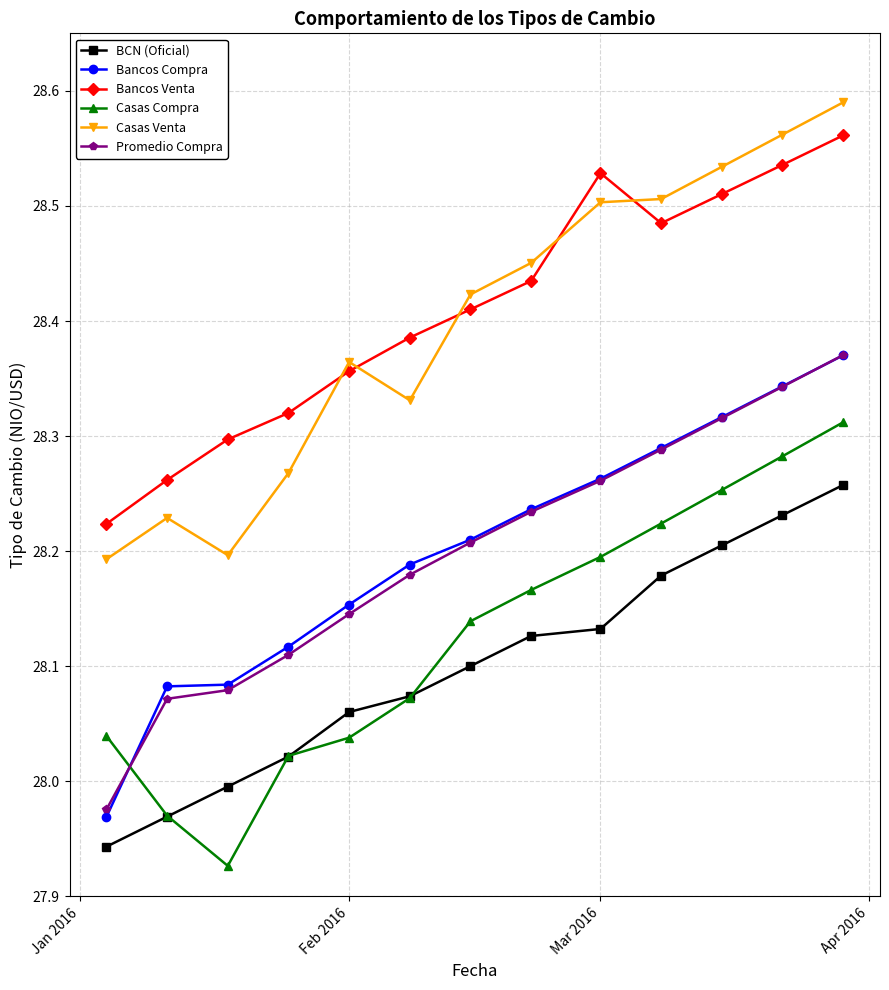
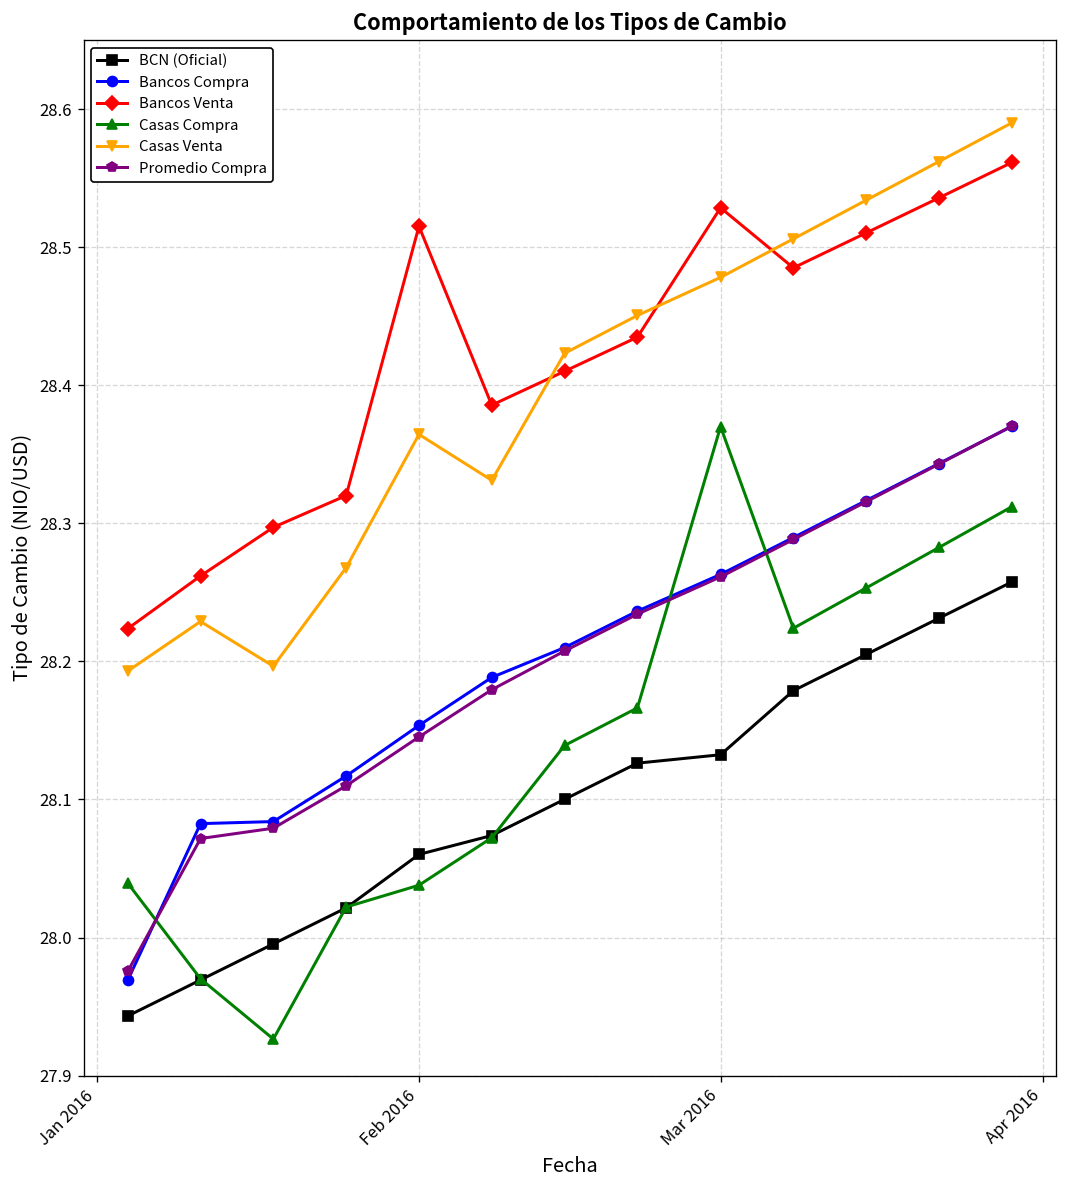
  {
    "BCN (Oficial)": {
      "Feb 2016": 28.060,
      "Mar 2016": 28.132
    },
    "Bancos Compra": {
      "Feb 2016": 28.154
    },
    "Bancos Venta": {
-     "Feb 2016": 28.356,
+     "Feb 2016": 28.515,
      "Mar 2016": 28.529
    },
    "Casas Compra": {
      "Feb 2016": 28.038,
-     "Mar 2016": 28.195
+     "Mar 2016": 28.370
    },
    "Casas Venta": {
      "Feb 2016": 28.364,
-     "Mar 2016": 28.503
+     "Mar 2016": 28.478
    },
    "Promedio Compra": {
      "Feb 2016": 28.145
    }
  }
